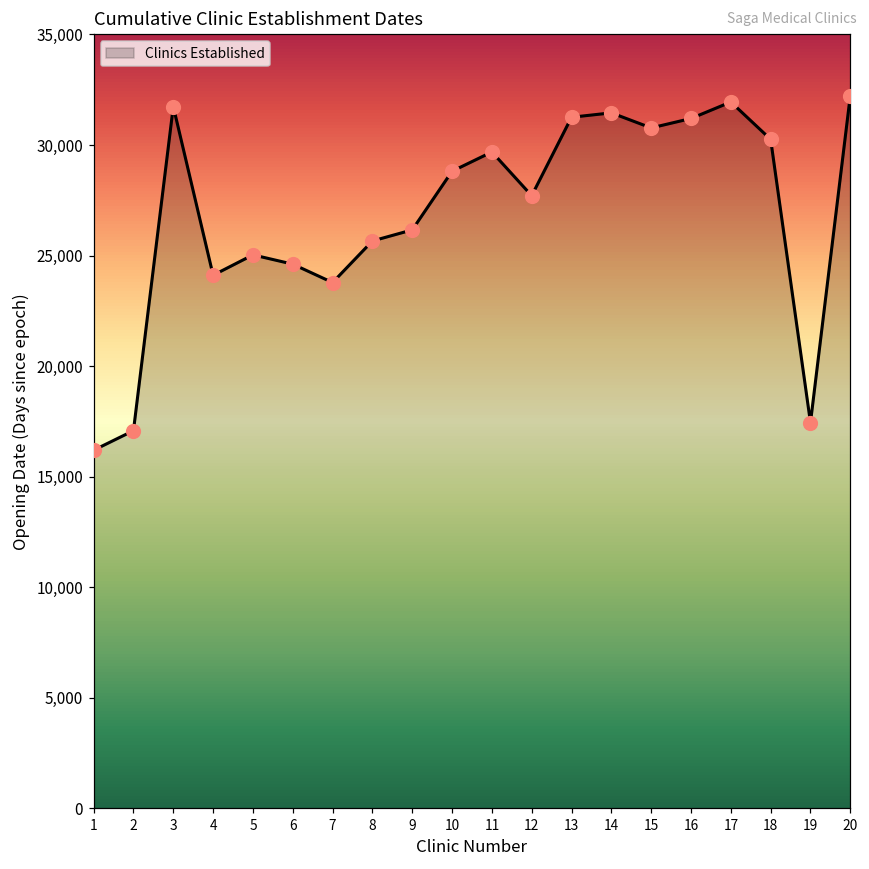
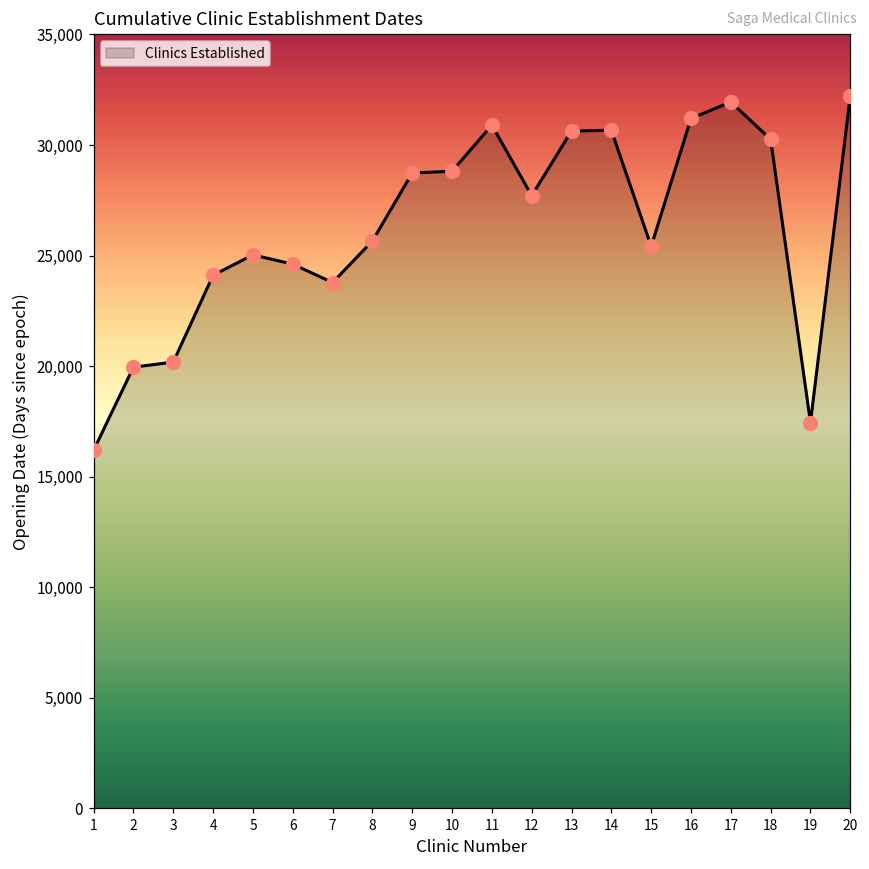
  {
    "1": "16,200",
-   "2": "17,100",
-   "3": "31,700",
+   "2": "19,900",
+   "3": "20,200",
    "4": "24,100",
    "5": "25,000",
    "6": "24,600",
    "7": "23,800",
    "8": "25,700",
-   "9": "26,200",
+   "9": "28,700",
    "10": "28,800",
-   "11": "29,700",
+   "11": "30,900",
    "12": "27,700",
-   "13": "31,300",
-   "14": "31,500",
-   "15": "30,800",
+   "13": "30,600",
+   "14": "30,700",
+   "15": "25,400",
    "16": "31,200",
    "17": "31,900",
    "18": "30,300",
    "19": "17,400",
    "20": "32,200"
  }
